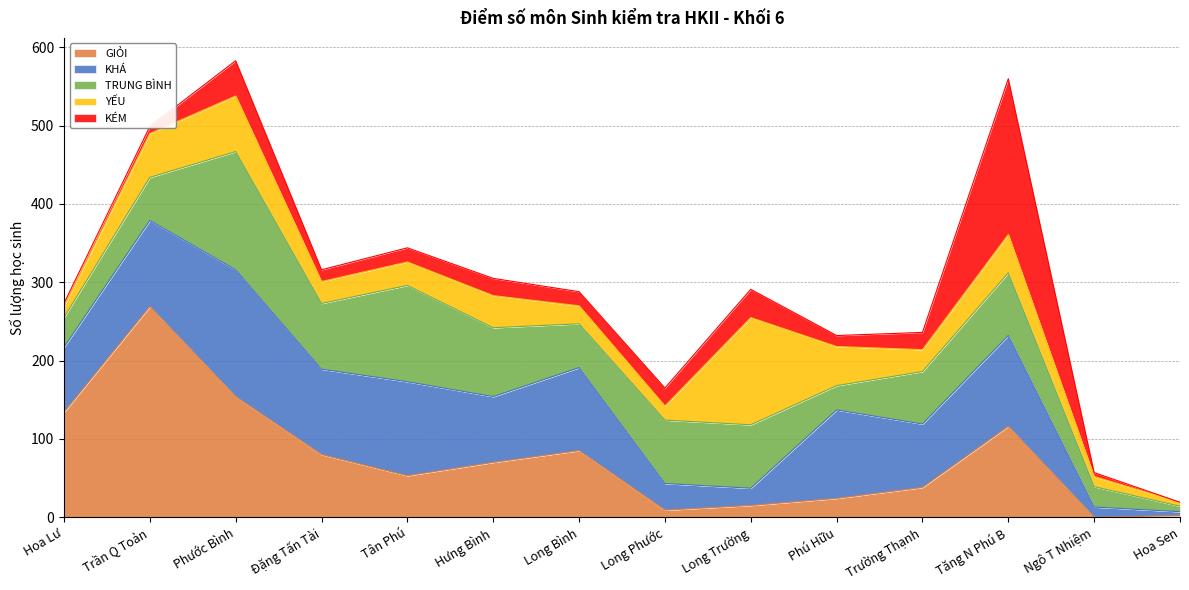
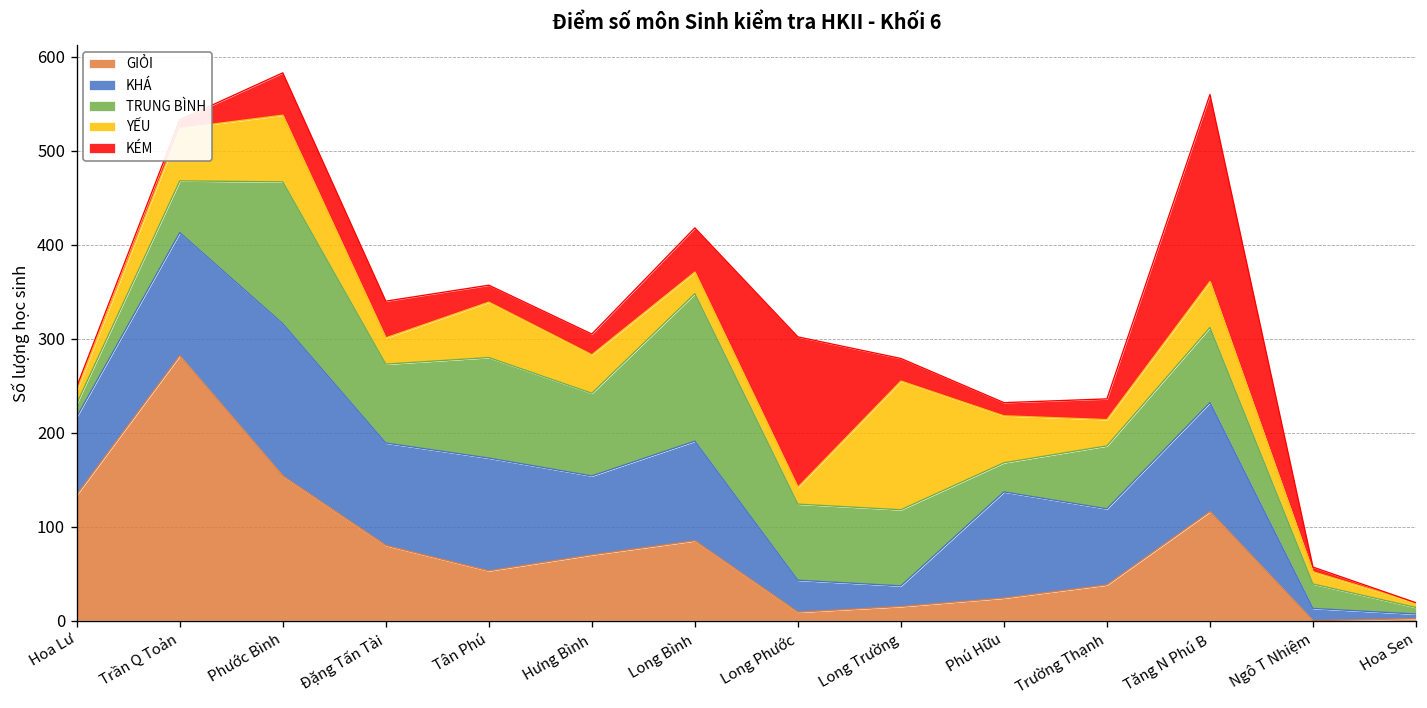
  {
    "GIỎI": {
      "Hoa Lư": 130,
-     "Trần Q Toản": 270,
+     "Trần Q Toản": 280,
      "Phước Bình": 150,
      "Đặng Tấn Tài": 80,
      "Tân Phú": 50,
      "Hưng Bình": 70,
      "Long Bình": 90,
      "Long Phước": 10,
      "Long Trường": 20,
      "Phú Hữu": 20,
      "Trường Thạnh": 40,
      "Tăng N Phú B": 120,
      "Ngô T Nhiệm": 0,
      "Hoa Sen": 0
    },
    "KHÁ": {
      "Hoa Lư": 80,
-     "Trần Q Toản": 110,
+     "Trần Q Toản": 130,
      "Phước Bình": 160,
      "Đặng Tấn Tài": 110,
      "Tân Phú": 120,
      "Hưng Bình": 80,
      "Long Bình": 110,
      "Long Phước": 30,
      "Long Trường": 20,
      "Phú Hữu": 110,
      "Trường Thạnh": 80,
      "Tăng N Phú B": 120,
      "Ngô T Nhiệm": 10,
      "Hoa Sen": 10
    },
    "TRUNG BÌNH": {
-     "Hoa Lư": 40,
+     "Hoa Lư": 10,
      "Trần Q Toản": 60,
      "Phước Bình": 150,
      "Đặng Tấn Tài": 80,
-     "Tân Phú": 120,
+     "Tân Phú": 110,
      "Hưng Bình": 90,
-     "Long Bình": 60,
+     "Long Bình": 160,
      "Long Phước": 80,
      "Long Trường": 80,
      "Phú Hữu": 30,
      "Trường Thạnh": 70,
      "Tăng N Phú B": 80,
      "Ngô T Nhiệm": 30,
      "Hoa Sen": 10
    },
    "YẾU": {
      "Hoa Lư": 10,
      "Phước Bình": 70,
      "Đặng Tấn Tài": 30,
-     "Tân Phú": 30,
+     "Tân Phú": 60,
      "Hưng Bình": 40,
      "Long Bình": 20,
      "Long Phước": 20,
      "Long Trường": 140,
      "Phú Hữu": 50,
      "Trường Thạnh": 30,
      "Tăng N Phú B": 50,
      "Ngô T Nhiệm": 10
    },
    "KÉM": {
      "Hoa Lư": 0,
      "Phước Bình": 50,
-     "Đặng Tấn Tài": 20,
+     "Đặng Tấn Tài": 40,
      "Tân Phú": 20,
      "Hưng Bình": 20,
-     "Long Bình": 20,
-     "Long Phước": 20,
-     "Long Trường": 40,
+     "Long Bình": 50,
+     "Long Phước": 160,
+     "Long Trường": 20,
      "Phú Hữu": 10,
      "Trường Thạnh": 20,
      "Tăng N Phú B": 200,
      "Ngô T Nhiệm": 10
    }
  }
